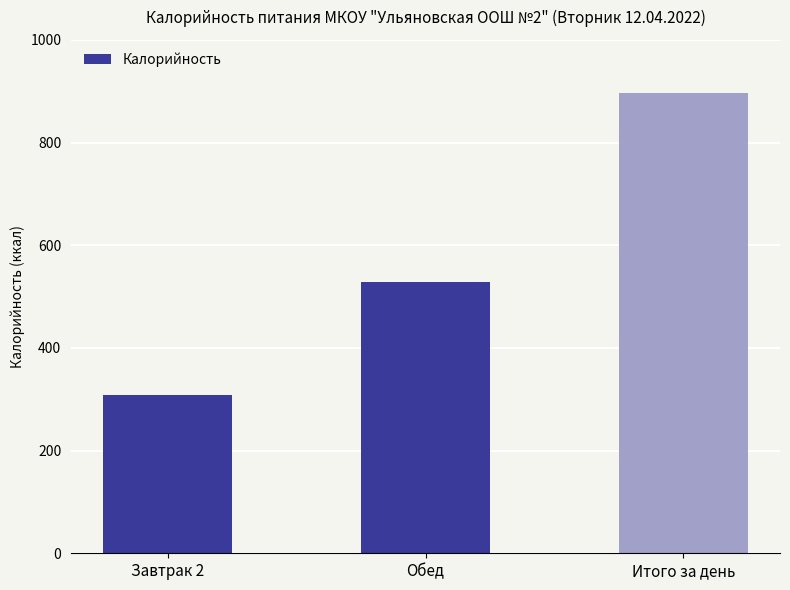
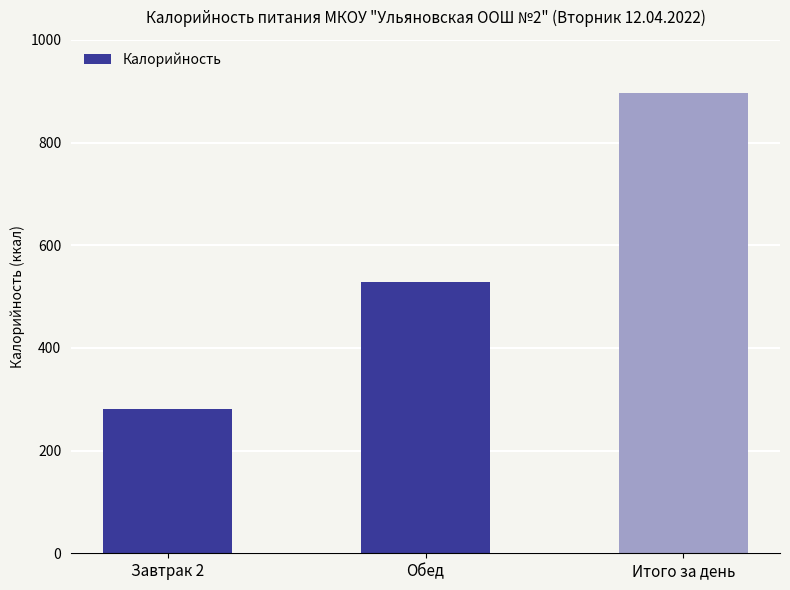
  {
-   "Завтрак 2": 310,
+   "Завтрак 2": 280,
    "Обед": 530,
    "Итого за день": 900
  }
